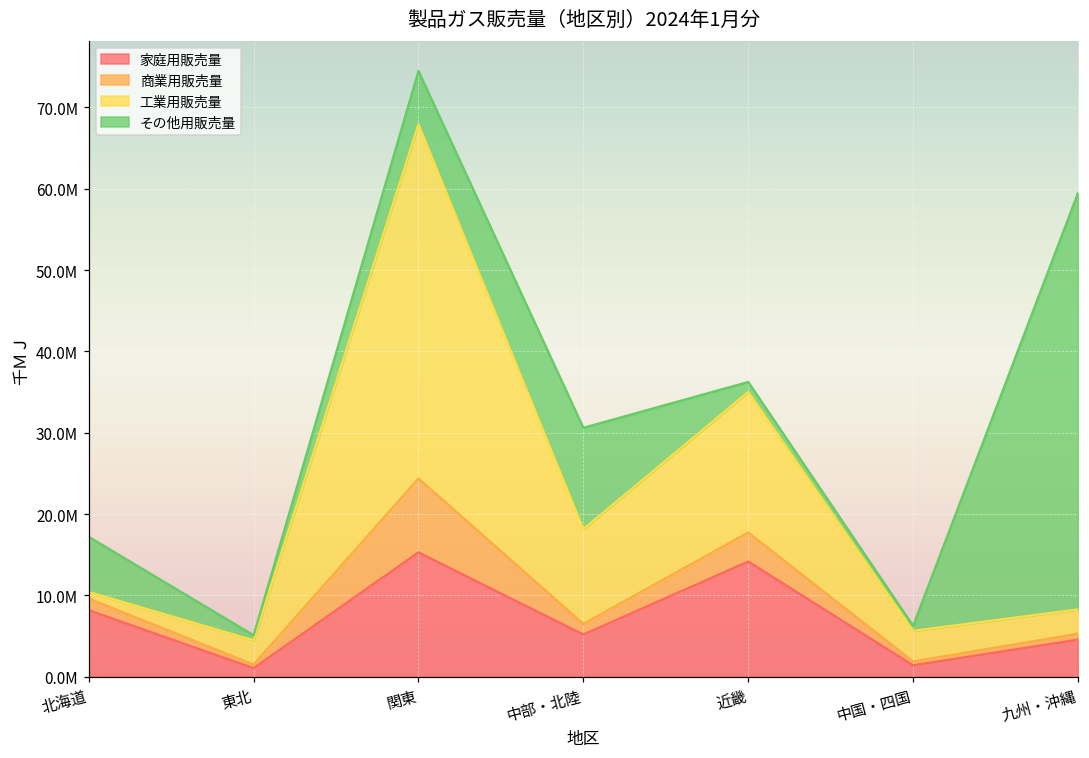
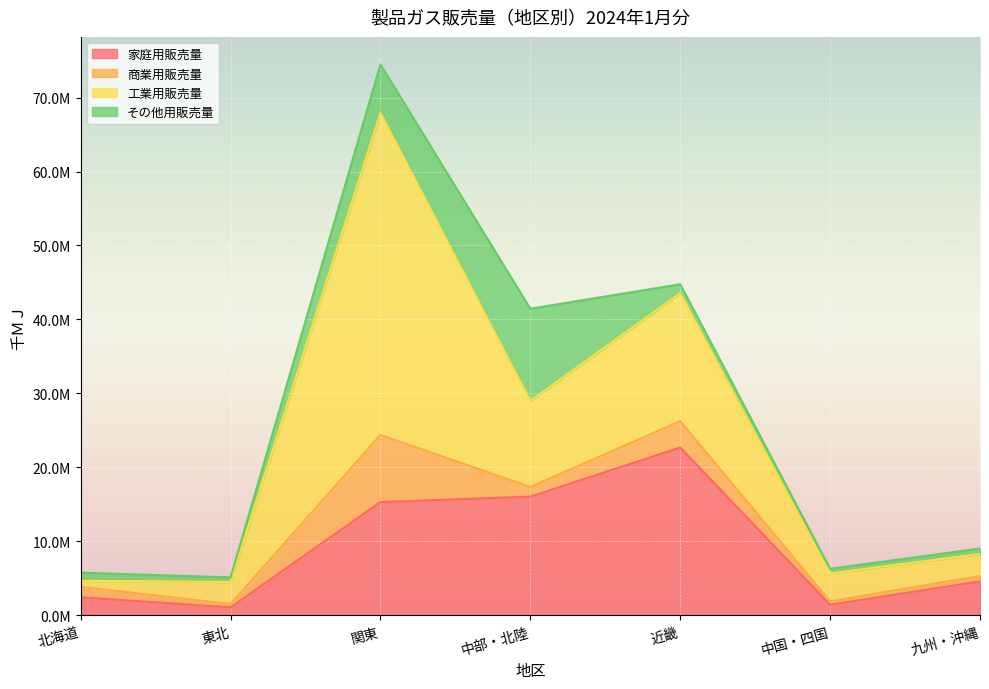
  {
    "家庭用販売量": {
-     "北海道": 8000000,
+     "北海道": 2000000,
      "東北": 1000000,
      "関東": 15000000,
-     "中部・北陸": 5000000,
-     "近畿": 14000000,
+     "中部・北陸": 16000000,
+     "近畿": 23000000,
      "中国・四国": 1000000,
      "九州・沖縄": 5000000
    },
    "その他用販売量": {
-     "北海道": 7000000,
+     "北海道": 1000000,
      "東北": 1000000,
      "関東": 7000000,
      "中部・北陸": 12000000,
      "近畿": 1000000,
      "中国・四国": 1000000,
-     "九州・沖縄": 51000000
+     "九州・沖縄": 1000000
    }
  }
